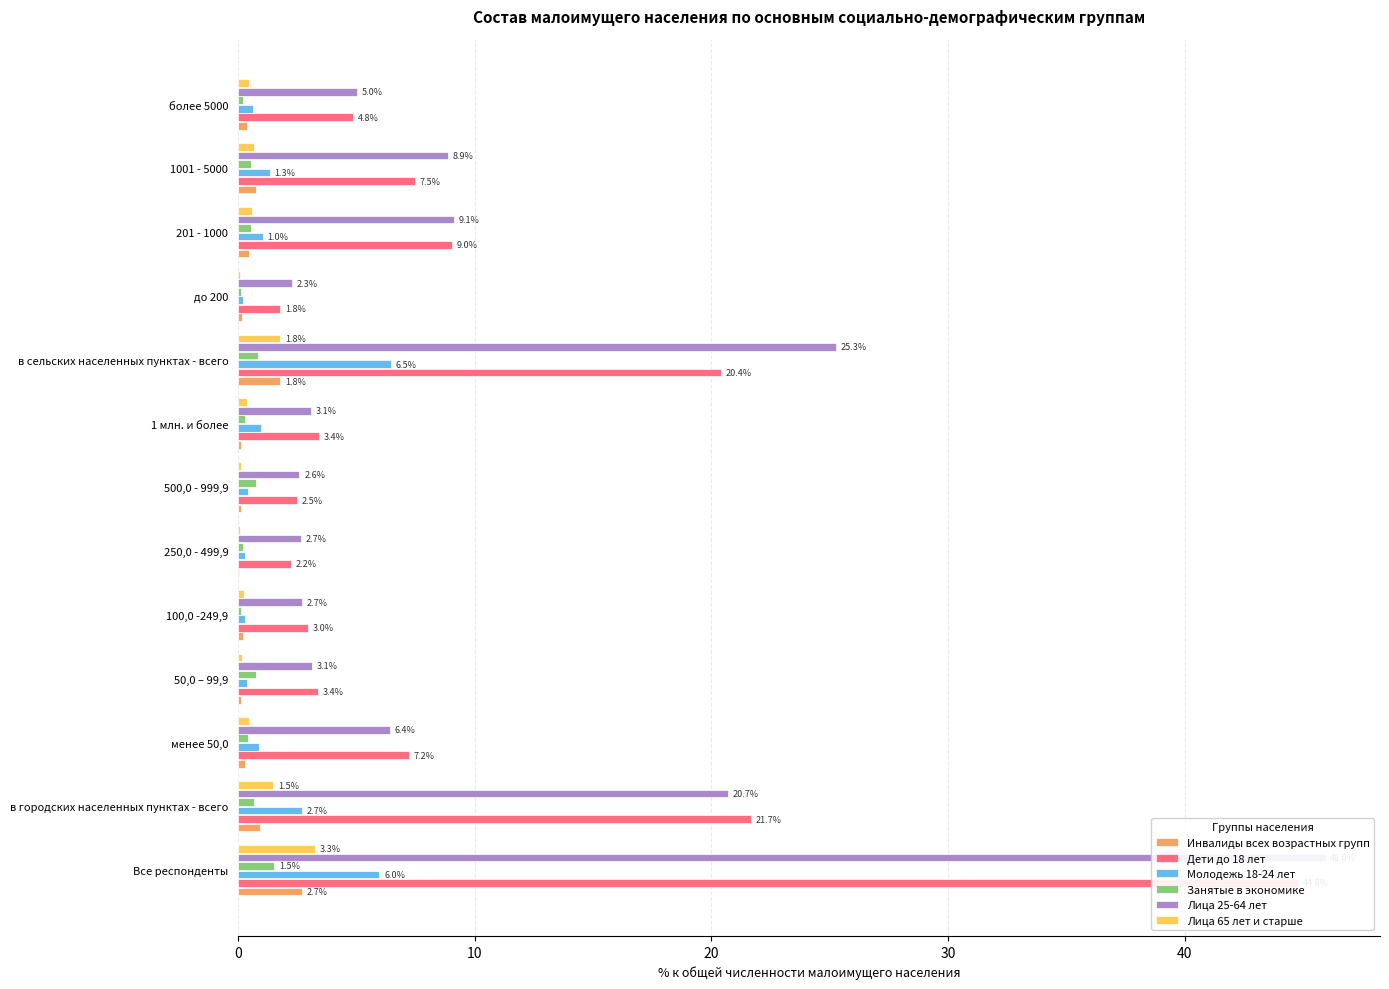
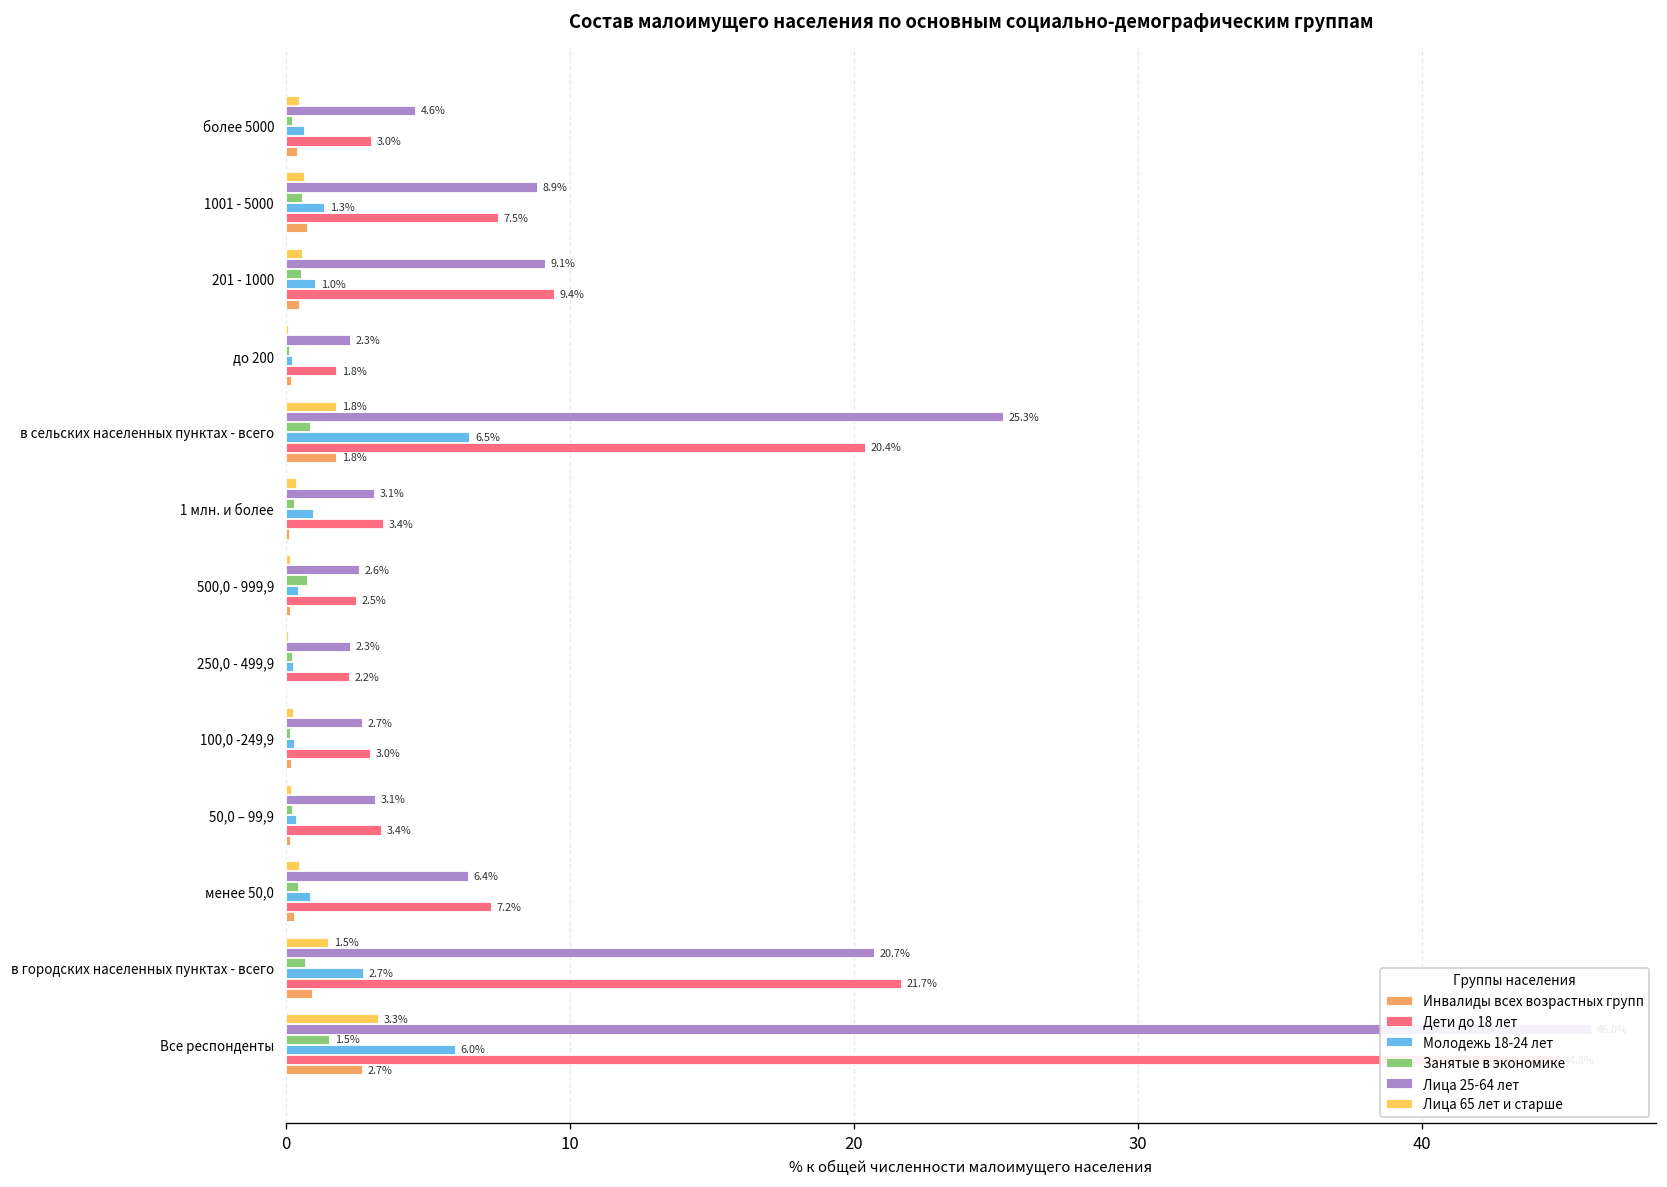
  {
    "Дети до 18 лет": {
-     "более 5000": "4.8%",
+     "более 5000": "3.0%",
      "1001 - 5000": "7.5%",
-     "201 - 1000": "9.0%",
+     "201 - 1000": "9.4%",
      "до 200": "1.8%",
      "в сельских населенных пунктах - всего": "20.4%",
      "1 млн. и более": "3.4%",
      "500,0 - 999,9": "2.5%",
      "250,0 - 499,9": "2.2%",
      "100,0 -249,9": "3.0%",
      "50,0 – 99,9": "3.4%",
      "менее 50,0": "7.2%",
      "в городских населенных пунктах - всего": "21.7%"
    },
    "Молодежь 18-24 лет": {
      "1001 - 5000": "1.3%",
      "201 - 1000": "1.0%",
      "в сельских населенных пунктах - всего": "6.5%",
      "в городских населенных пунктах - всего": "2.7%",
      "Все респонденты": "6.0%"
    },
    "Занятые в экономике": {
      "более 5000": "0.2",
      "1001 - 5000": "0.6",
      "201 - 1000": "0.5",
      "до 200": "0.1",
      "в сельских населенных пунктах - всего": "0.8",
      "1 млн. и более": "0.3",
      "500,0 - 999,9": "0.8",
      "250,0 - 499,9": "0.2",
      "100,0 -249,9": "0.1",
-     "50,0 – 99,9": "0.8",
+     "50,0 – 99,9": "0.2",
      "менее 50,0": "0.4",
      "в городских населенных пунктах - всего": "0.7"
    },
    "Лица 25-64 лет": {
-     "более 5000": "5.0%",
+     "более 5000": "4.6%",
      "1001 - 5000": "8.9%",
      "201 - 1000": "9.1%",
      "до 200": "2.3%",
      "в сельских населенных пунктах - всего": "25.3%",
      "1 млн. и более": "3.1%",
      "500,0 - 999,9": "2.6%",
-     "250,0 - 499,9": "2.7%",
+     "250,0 - 499,9": "2.3%",
      "100,0 -249,9": "2.7%",
      "50,0 – 99,9": "3.1%",
      "менее 50,0": "6.4%",
      "в городских населенных пунктах - всего": "20.7%"
    }
  }
